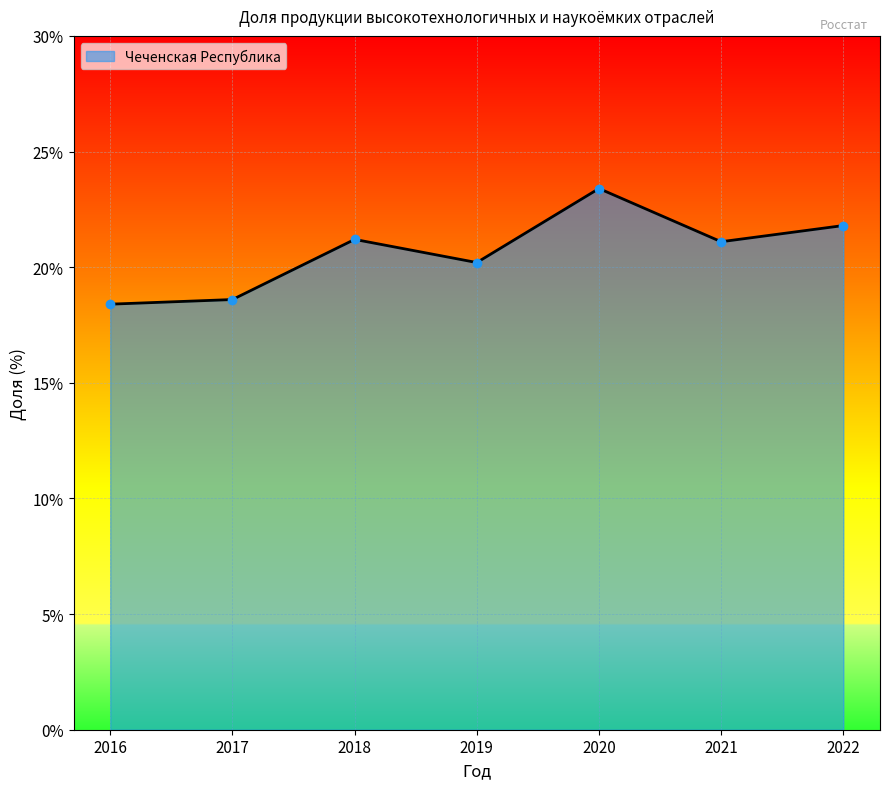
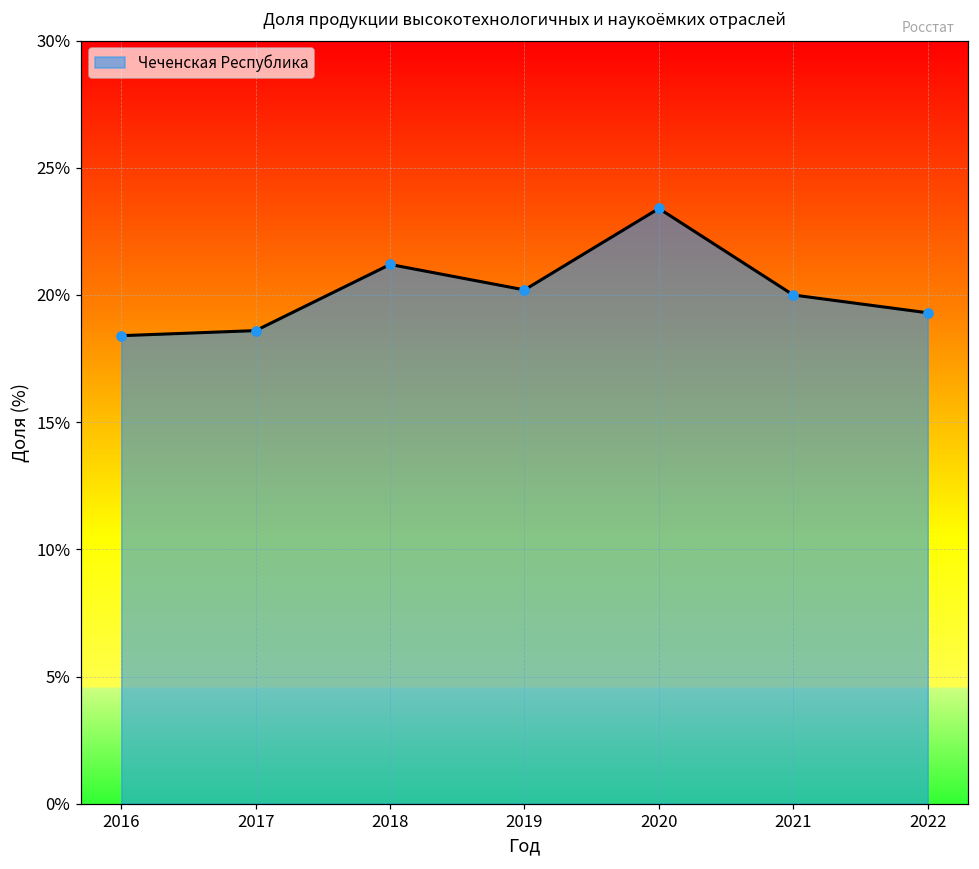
  {
    "2016": "18.4%",
    "2017": "18.6%",
    "2018": "21.2%",
    "2019": "20.2%",
    "2020": "23.4%",
-   "2021": "21.1%",
-   "2022": "21.8%"
+   "2021": "20.0%",
+   "2022": "19.3%"
  }
